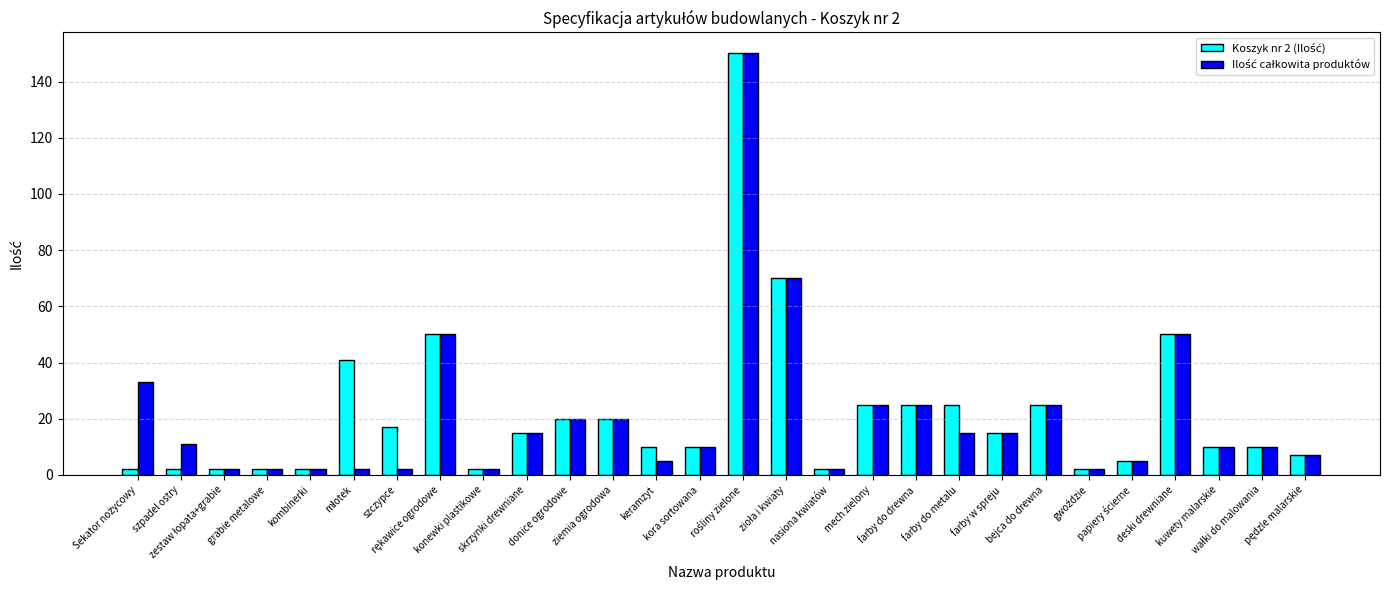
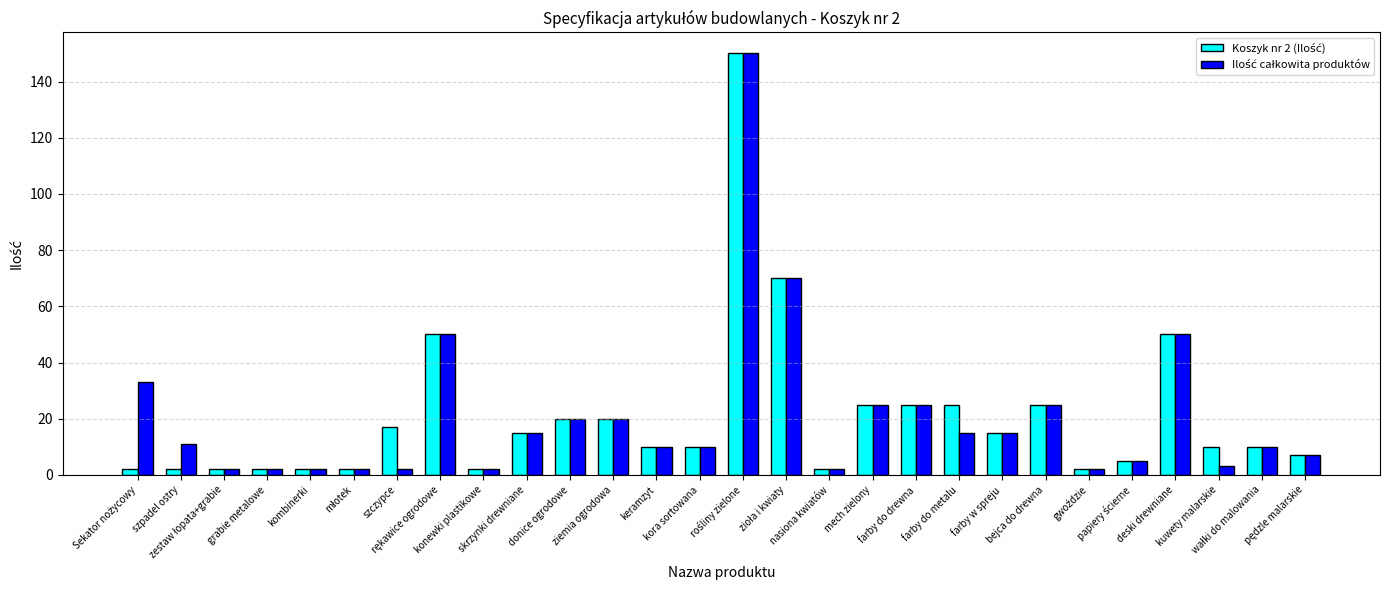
  {
    "Koszyk nr 2 (Ilość)": {
      "Sekator nożycowy": 2,
      "szpadel ostry": 2,
      "zestaw łopata+grabie": 2,
      "grabie metalowe": 2,
      "kombinerki": 2,
-     "młotek": 41,
+     "młotek": 2,
      "szczypce": 17,
      "rękawice ogrodowe": 50,
      "konewki plastikowe": 2,
      "skrzynki drewniane": 15,
      "donice ogrodowe": 20,
      "ziemia ogrodowa": 20,
      "keramzyt": 10,
      "kora sortowana": 10,
      "rośliny zielone": 150,
      "zioła i kwiaty": 70,
      "nasiona kwiatów": 2,
      "mech zielony": 25,
      "farby do drewna": 25,
      "farby do metalu": 25,
      "farby w spreju": 15,
      "bejca do drewna": 25,
      "gwoździe": 2,
      "papiery ścierne": 5,
      "deski drewniane": 50,
      "kuwety malarskie": 10,
      "wałki do malowania": 10,
      "pędzle malarskie": 7
    },
    "Ilość całkowita produktów": {
      "Sekator nożycowy": 33,
      "szpadel ostry": 11,
      "zestaw łopata+grabie": 2,
      "grabie metalowe": 2,
      "kombinerki": 2,
      "młotek": 2,
      "szczypce": 2,
      "rękawice ogrodowe": 50,
      "konewki plastikowe": 2,
      "skrzynki drewniane": 15,
      "donice ogrodowe": 20,
      "ziemia ogrodowa": 20,
-     "keramzyt": 5,
+     "keramzyt": 10,
      "kora sortowana": 10,
      "rośliny zielone": 150,
      "zioła i kwiaty": 70,
      "nasiona kwiatów": 2,
      "mech zielony": 25,
      "farby do drewna": 25,
      "farby do metalu": 15,
      "farby w spreju": 15,
      "bejca do drewna": 25,
      "gwoździe": 2,
      "papiery ścierne": 5,
      "deski drewniane": 50,
-     "kuwety malarskie": 10,
+     "kuwety malarskie": 3,
      "wałki do malowania": 10,
      "pędzle malarskie": 7
    }
  }
